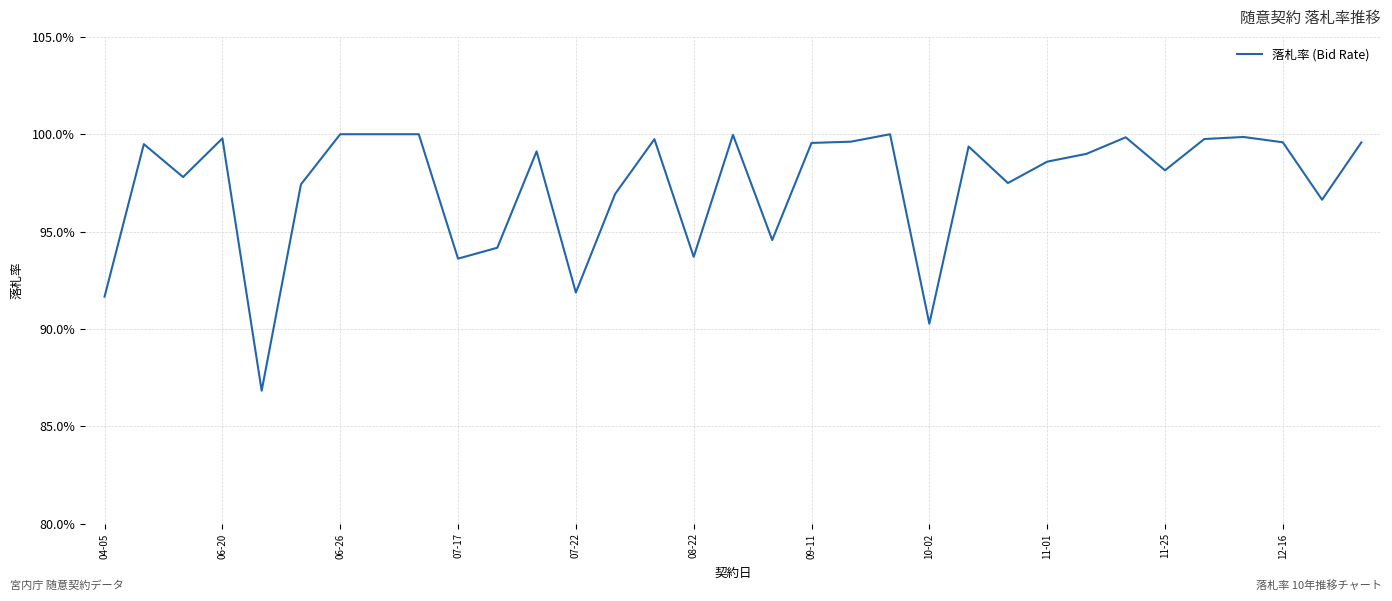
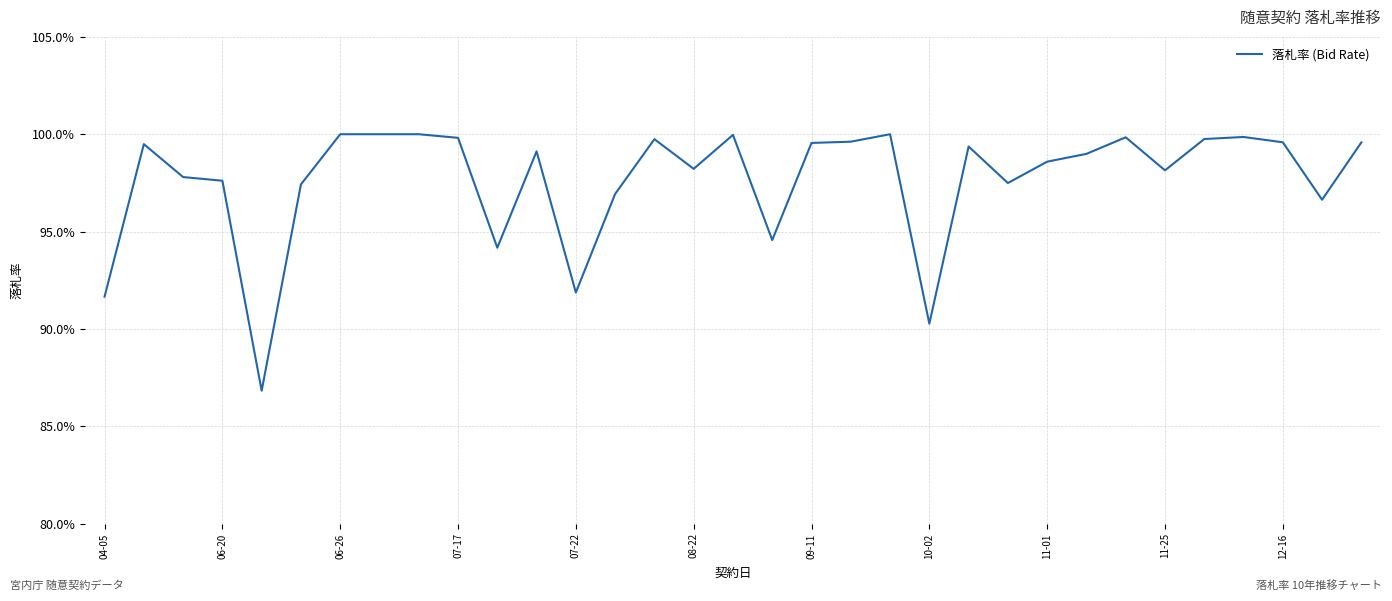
  {
    "04-05": "91.7%",
-   "06-20": "99.8%",
+   "06-20": "97.6%",
    "06-26": "100.0%",
-   "07-17": "93.6%",
+   "07-17": "99.8%",
    "07-22": "91.9%",
-   "08-22": "93.7%",
+   "08-22": "98.2%",
    "09-11": "99.6%",
    "10-02": "90.3%",
    "11-01": "98.6%",
    "11-25": "98.1%",
    "12-16": "99.6%"
  }
